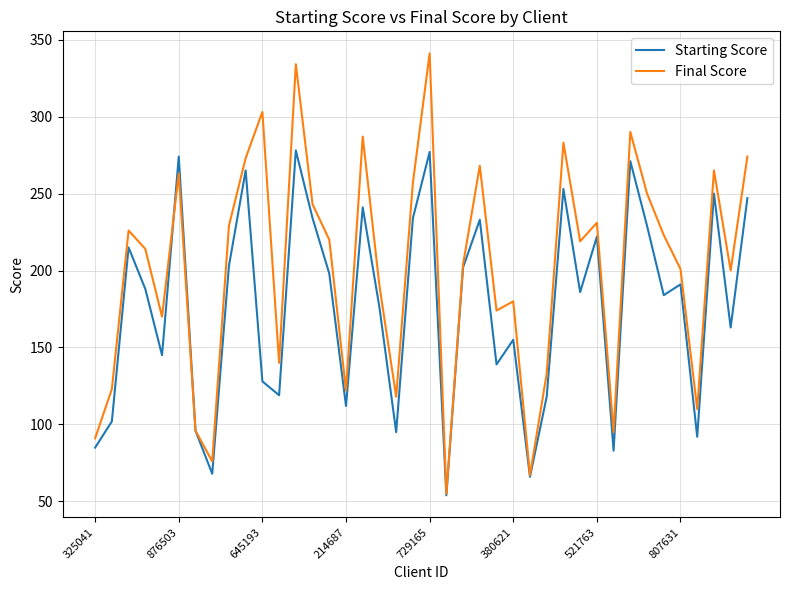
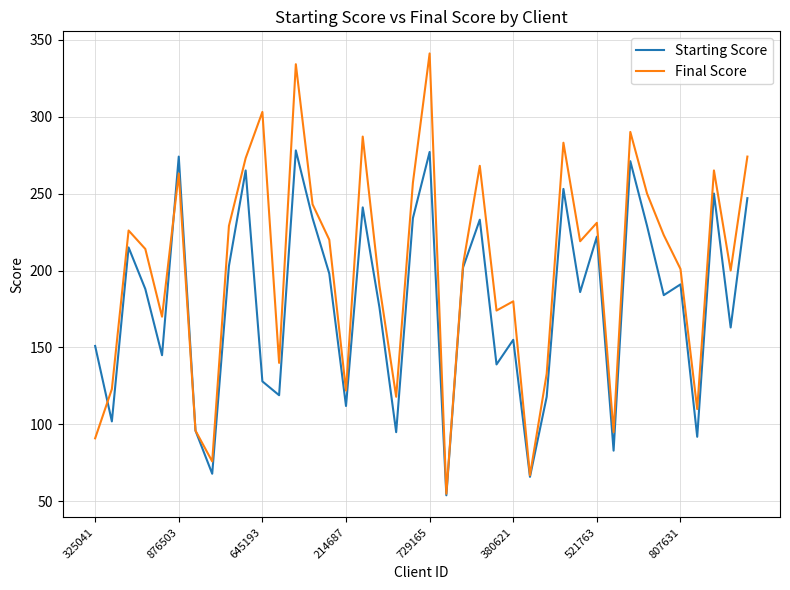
  {
    "Starting Score": {
-     "325041": 85,
+     "325041": 151,
      "876503": 274,
      "645193": 128,
      "214687": 112,
      "729165": 277,
      "380621": 155,
      "521763": 222,
      "807631": 191
    },
    "Final Score": {
      "325041": 91,
      "876503": 263,
      "645193": 303,
      "214687": 122,
      "729165": 341,
      "380621": 180,
      "521763": 231,
      "807631": 201
    }
  }
